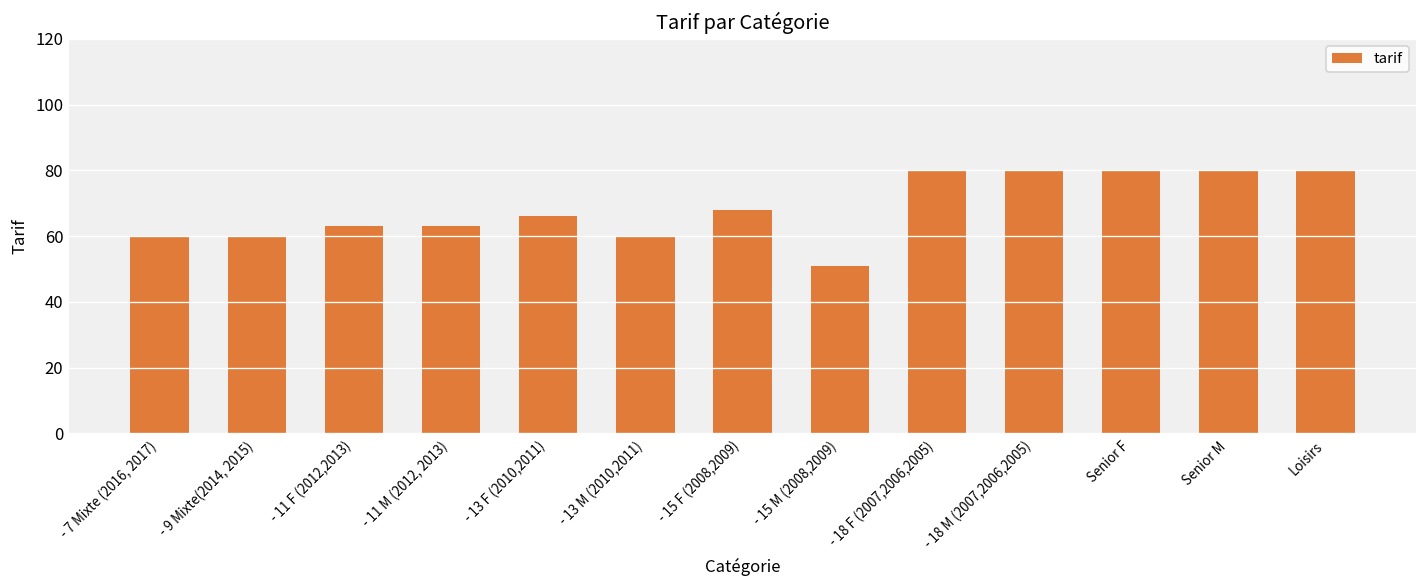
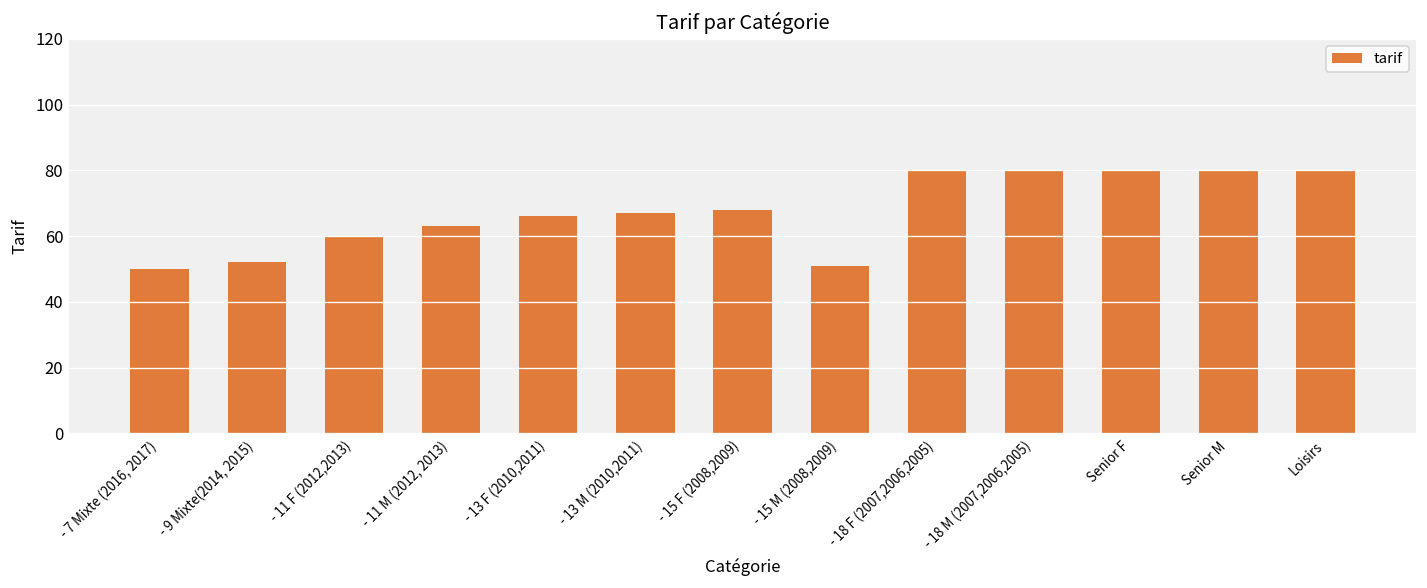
  {
-   "- 7 Mixte (2016, 2017)": 60,
-   "- 9 Mixte(2014, 2015)": 60,
-   "- 11 F (2012,2013)": 63,
+   "- 7 Mixte (2016, 2017)": 50,
+   "- 9 Mixte(2014, 2015)": 52,
+   "- 11 F (2012,2013)": 60,
    "- 11 M (2012, 2013)": 63,
    "- 13 F (2010,2011)": 66,
-   "- 13 M (2010,2011)": 60,
+   "- 13 M (2010,2011)": 67,
    "- 15 F (2008,2009)": 68,
    "- 15 M (2008,2009)": 51,
    "- 18 F (2007,2006,2005)": 80,
    "- 18 M (2007,2006,2005)": 80,
    "Senior F": 80,
    "Senior M": 80,
    "Loisirs": 80
  }
